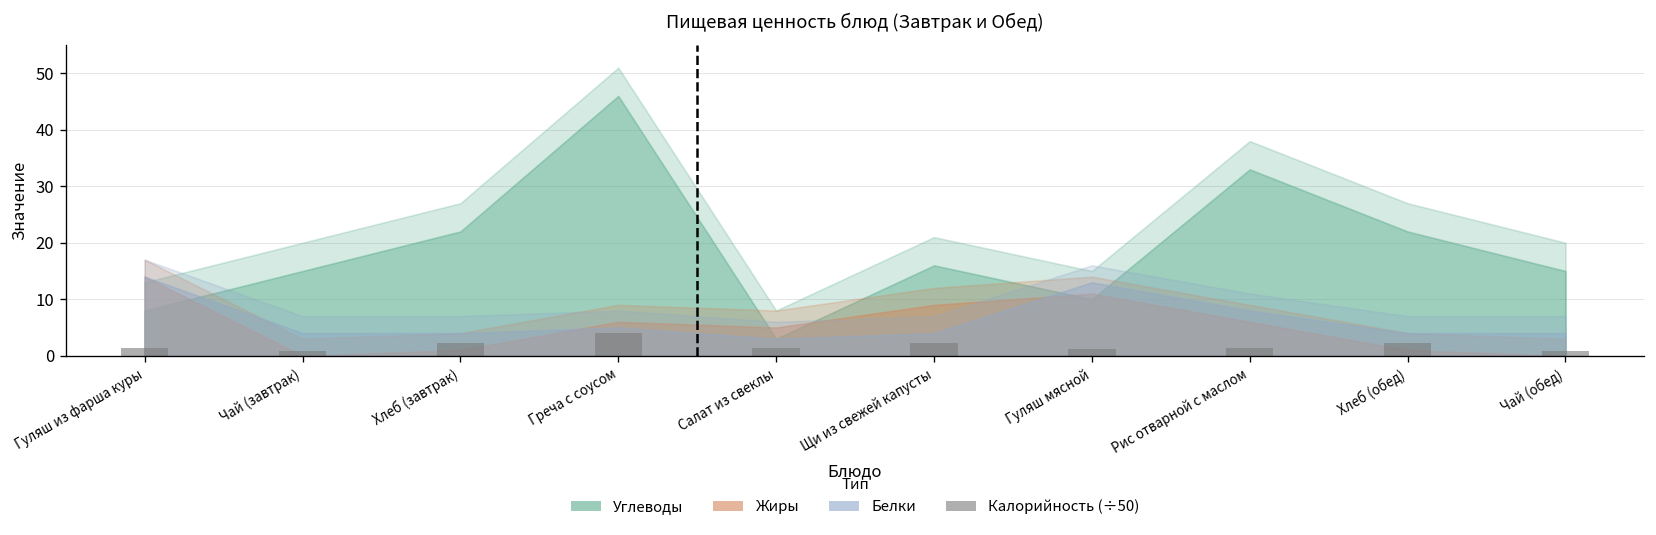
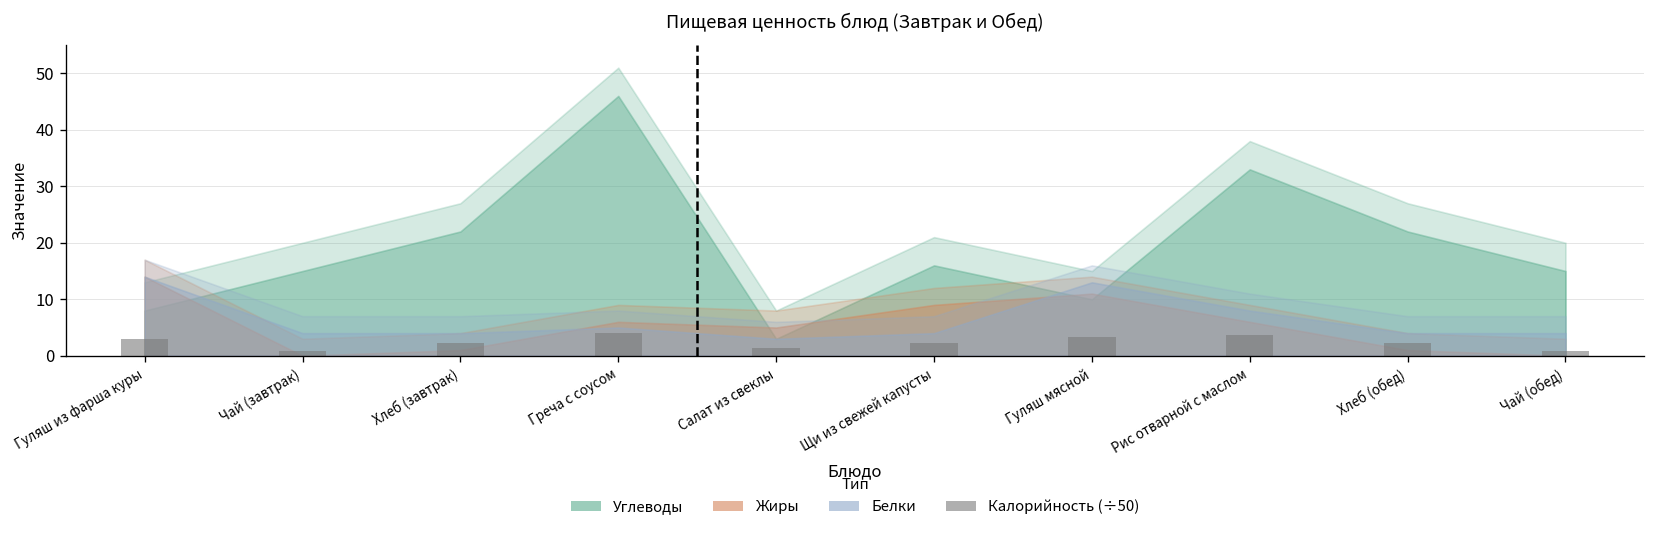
  {
    "Калорийность (÷50)": {
-     "Гуляш из фарша куры": 1,
+     "Гуляш из фарша куры": 3,
      "Чай (завтрак)": 1,
      "Хлеб (завтрак)": 2,
      "Греча с соусом": 4,
      "Салат из свеклы": 1,
      "Щи из свежей капусты": 2,
-     "Гуляш мясной": 1,
-     "Рис отварной с маслом": 1,
+     "Гуляш мясной": 3,
+     "Рис отварной с маслом": 4,
      "Хлеб (обед)": 2,
      "Чай (обед)": 1
    }
  }
